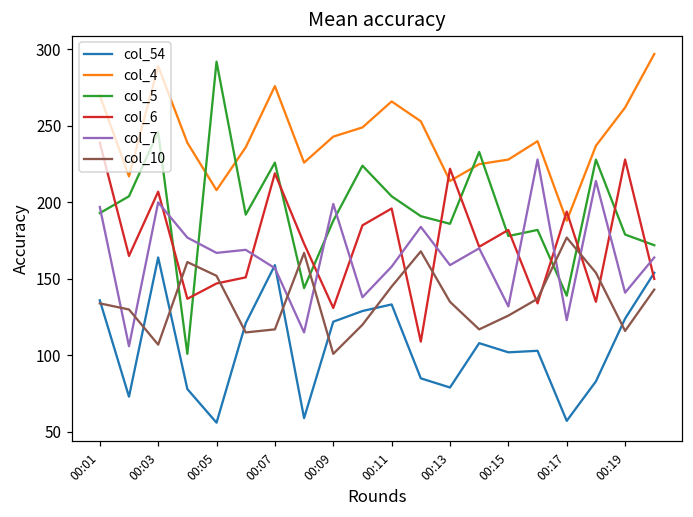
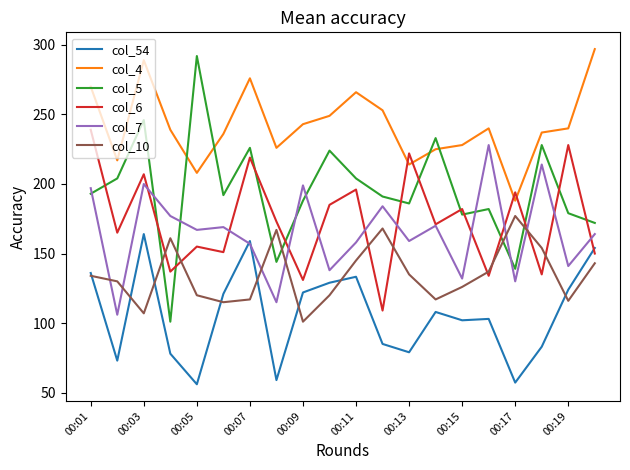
  {
    "col_54": {
      "00:01": 136,
      "00:03": 164,
      "00:05": 56,
      "00:07": 159,
      "00:09": 122,
      "00:11": 133,
      "00:13": 79,
      "00:15": 102,
      "00:17": 57,
      "00:19": 124
    },
    "col_4": {
      "00:05": 208,
      "00:07": 276,
      "00:09": 243,
      "00:11": 266,
      "00:13": 214,
      "00:15": 228,
      "00:17": 188,
-     "00:19": 262
+     "00:19": 240
    },
    "col_5": {
      "00:01": 193,
      "00:05": 292,
      "00:07": 226,
      "00:09": 188,
      "00:11": 204,
      "00:13": 186,
      "00:15": 178,
      "00:17": 139,
      "00:19": 179
    },
    "col_6": {
      "00:03": 207,
-     "00:05": 147,
+     "00:05": 155,
      "00:07": 219,
      "00:09": 131,
      "00:11": 196,
      "00:13": 222,
      "00:15": 182,
      "00:17": 194,
      "00:19": 228
    },
    "col_7": {
      "00:01": 197,
      "00:03": 200,
      "00:05": 167,
      "00:07": 157,
      "00:09": 199,
      "00:11": 158,
      "00:13": 159,
      "00:15": 132,
-     "00:17": 123,
+     "00:17": 130,
      "00:19": 141
    },
    "col_10": {
      "00:01": 134,
      "00:03": 107,
-     "00:05": 152,
+     "00:05": 120,
      "00:07": 117,
      "00:09": 101,
      "00:11": 145,
      "00:13": 135,
      "00:15": 126,
      "00:17": 177,
      "00:19": 116
    }
  }
